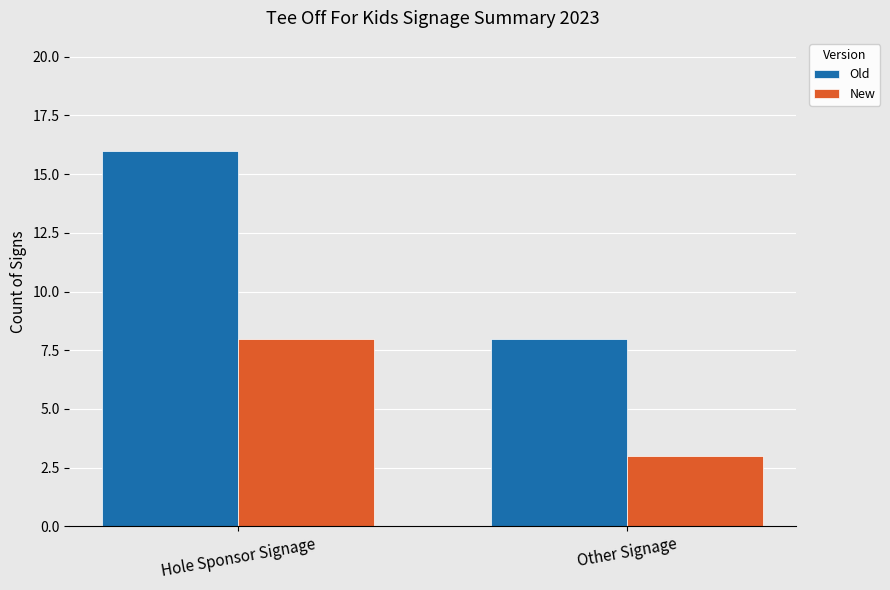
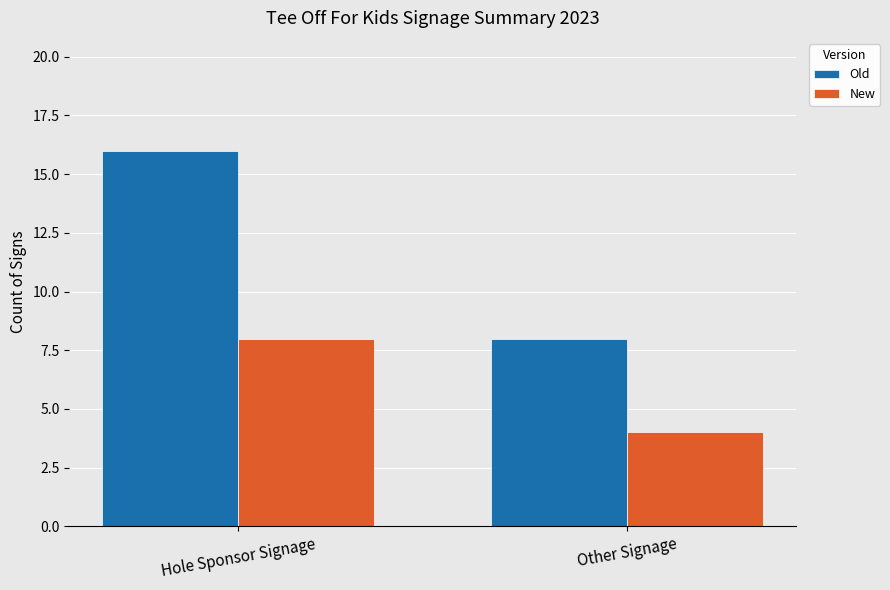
  {
    "Old": {
      "Hole Sponsor Signage": 16,
      "Other Signage": 8
    },
    "New": {
      "Hole Sponsor Signage": 8,
-     "Other Signage": 3
+     "Other Signage": 4
    }
  }
